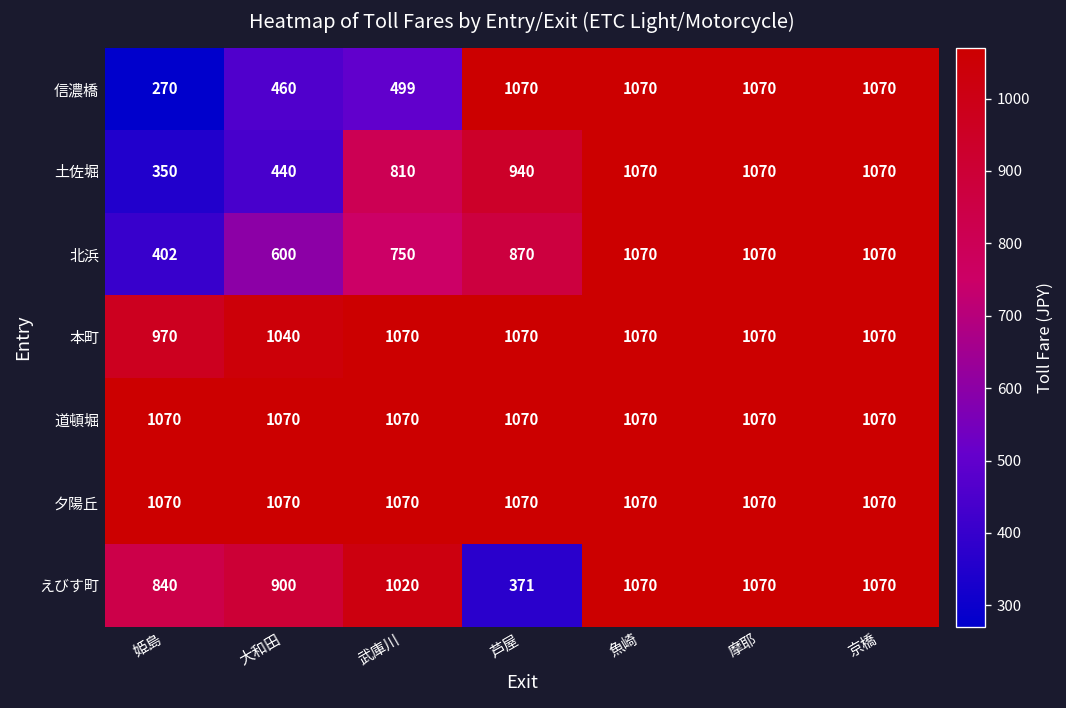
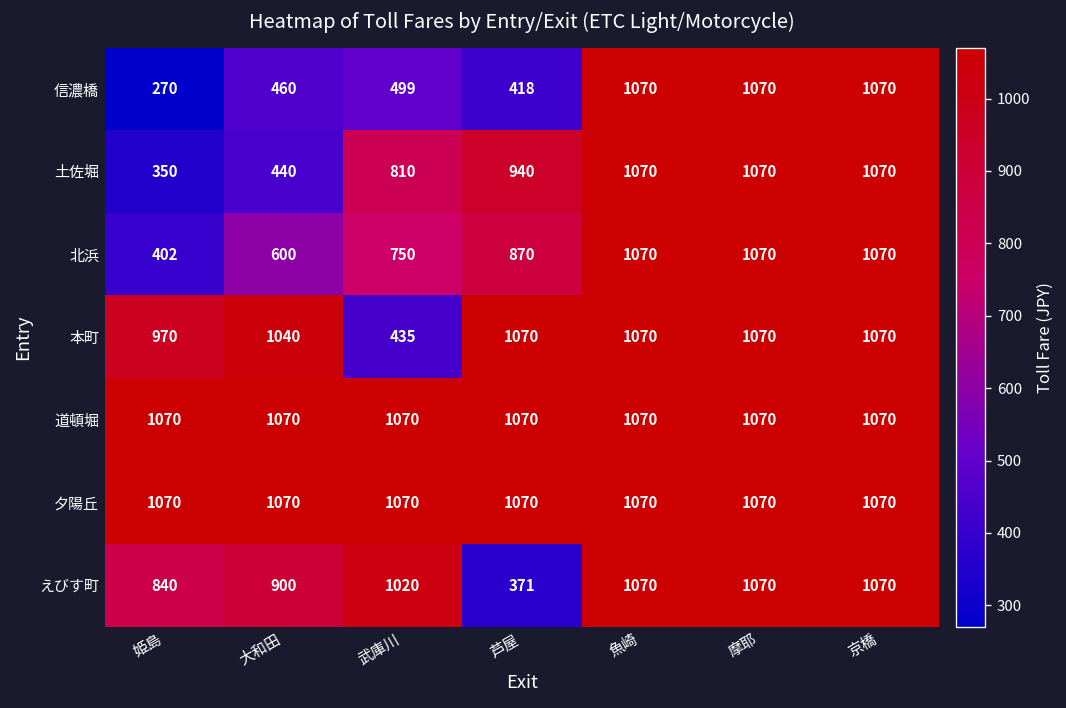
  {
    "信濃橋": {
      "姫島": 270,
      "大和田": 460,
      "武庫川": 499,
-     "芦屋": 1070,
+     "芦屋": 418,
      "魚崎": 1070,
      "摩耶": 1070,
      "京橋": 1070
    },
    "土佐堀": {
      "姫島": 350,
      "大和田": 440,
      "武庫川": 810,
      "芦屋": 940,
      "魚崎": 1070,
      "摩耶": 1070,
      "京橋": 1070
    },
    "北浜": {
      "姫島": 402,
      "大和田": 600,
      "武庫川": 750,
      "芦屋": 870,
      "魚崎": 1070,
      "摩耶": 1070,
      "京橋": 1070
    },
    "本町": {
      "姫島": 970,
      "大和田": 1040,
-     "武庫川": 1070,
+     "武庫川": 435,
      "芦屋": 1070,
      "魚崎": 1070,
      "摩耶": 1070,
      "京橋": 1070
    },
    "道頓堀": {
      "姫島": 1070,
      "大和田": 1070,
      "武庫川": 1070,
      "芦屋": 1070,
      "魚崎": 1070,
      "摩耶": 1070,
      "京橋": 1070
    },
    "夕陽丘": {
      "姫島": 1070,
      "大和田": 1070,
      "武庫川": 1070,
      "芦屋": 1070,
      "魚崎": 1070,
      "摩耶": 1070,
      "京橋": 1070
    },
    "えびす町": {
      "姫島": 840,
      "大和田": 900,
      "武庫川": 1020,
      "芦屋": 371,
      "魚崎": 1070,
      "摩耶": 1070,
      "京橋": 1070
    }
  }
